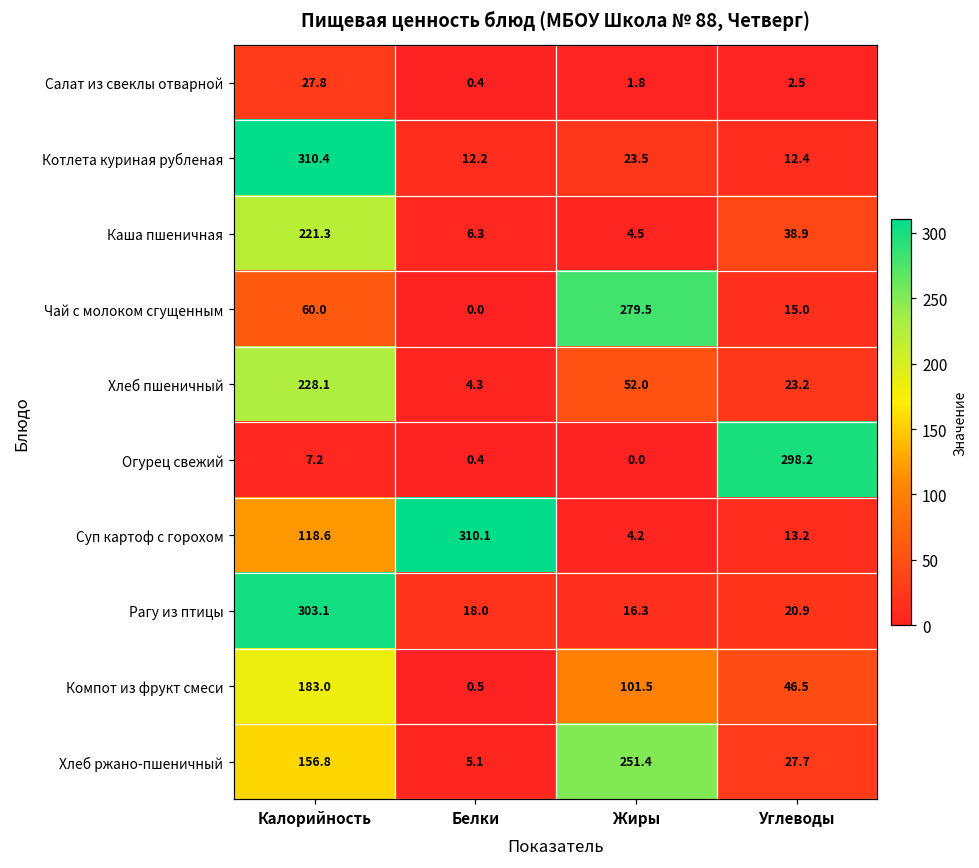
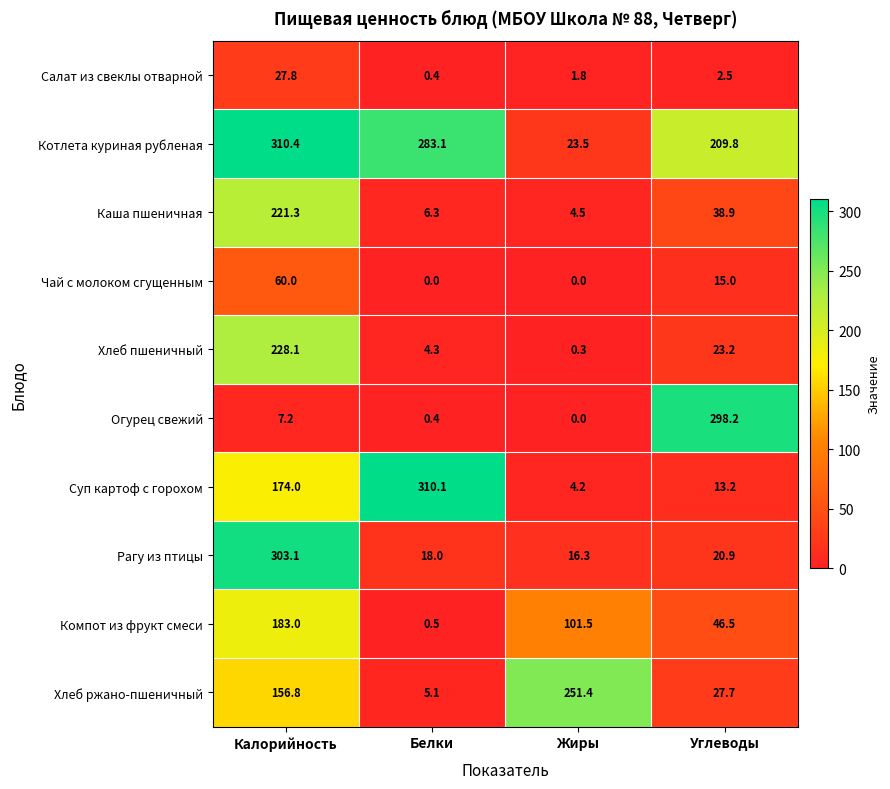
  {
    "Салат из свеклы отварной": {
      "Калорийность": 27.8,
      "Белки": 0.4,
      "Жиры": 1.8,
      "Углеводы": 2.5
    },
    "Котлета куриная рубленая": {
      "Калорийность": 310.4,
-     "Белки": 12.2,
+     "Белки": 283.1,
      "Жиры": 23.5,
-     "Углеводы": 12.4
+     "Углеводы": 209.8
    },
    "Каша пшеничная": {
      "Калорийность": 221.3,
      "Белки": 6.3,
      "Жиры": 4.5,
      "Углеводы": 38.9
    },
    "Чай с молоком сгущенным": {
      "Калорийность": 60.0,
      "Белки": 0.0,
-     "Жиры": 279.5,
+     "Жиры": 0.0,
      "Углеводы": 15.0
    },
    "Хлеб пшеничный": {
      "Калорийность": 228.1,
      "Белки": 4.3,
-     "Жиры": 52.0,
+     "Жиры": 0.3,
      "Углеводы": 23.2
    },
    "Огурец свежий": {
      "Калорийность": 7.2,
      "Белки": 0.4,
      "Жиры": 0.0,
      "Углеводы": 298.2
    },
    "Суп картоф с горохом": {
-     "Калорийность": 118.6,
+     "Калорийность": 174.0,
      "Белки": 310.1,
      "Жиры": 4.2,
      "Углеводы": 13.2
    },
    "Рагу из птицы": {
      "Калорийность": 303.1,
      "Белки": 18.0,
      "Жиры": 16.3,
      "Углеводы": 20.9
    },
    "Компот из фрукт смеси": {
      "Калорийность": 183.0,
      "Белки": 0.5,
      "Жиры": 101.5,
      "Углеводы": 46.5
    },
    "Хлеб ржано-пшеничный": {
      "Калорийность": 156.8,
      "Белки": 5.1,
      "Жиры": 251.4,
      "Углеводы": 27.7
    }
  }
